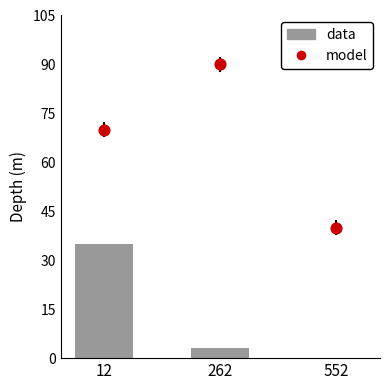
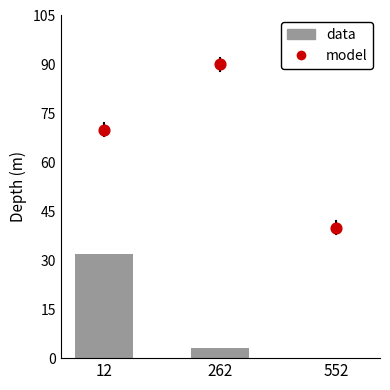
  {
    "data": {
-     "12": 35,
+     "12": 32,
      "262": 3,
      "552": 0
    }
  }
